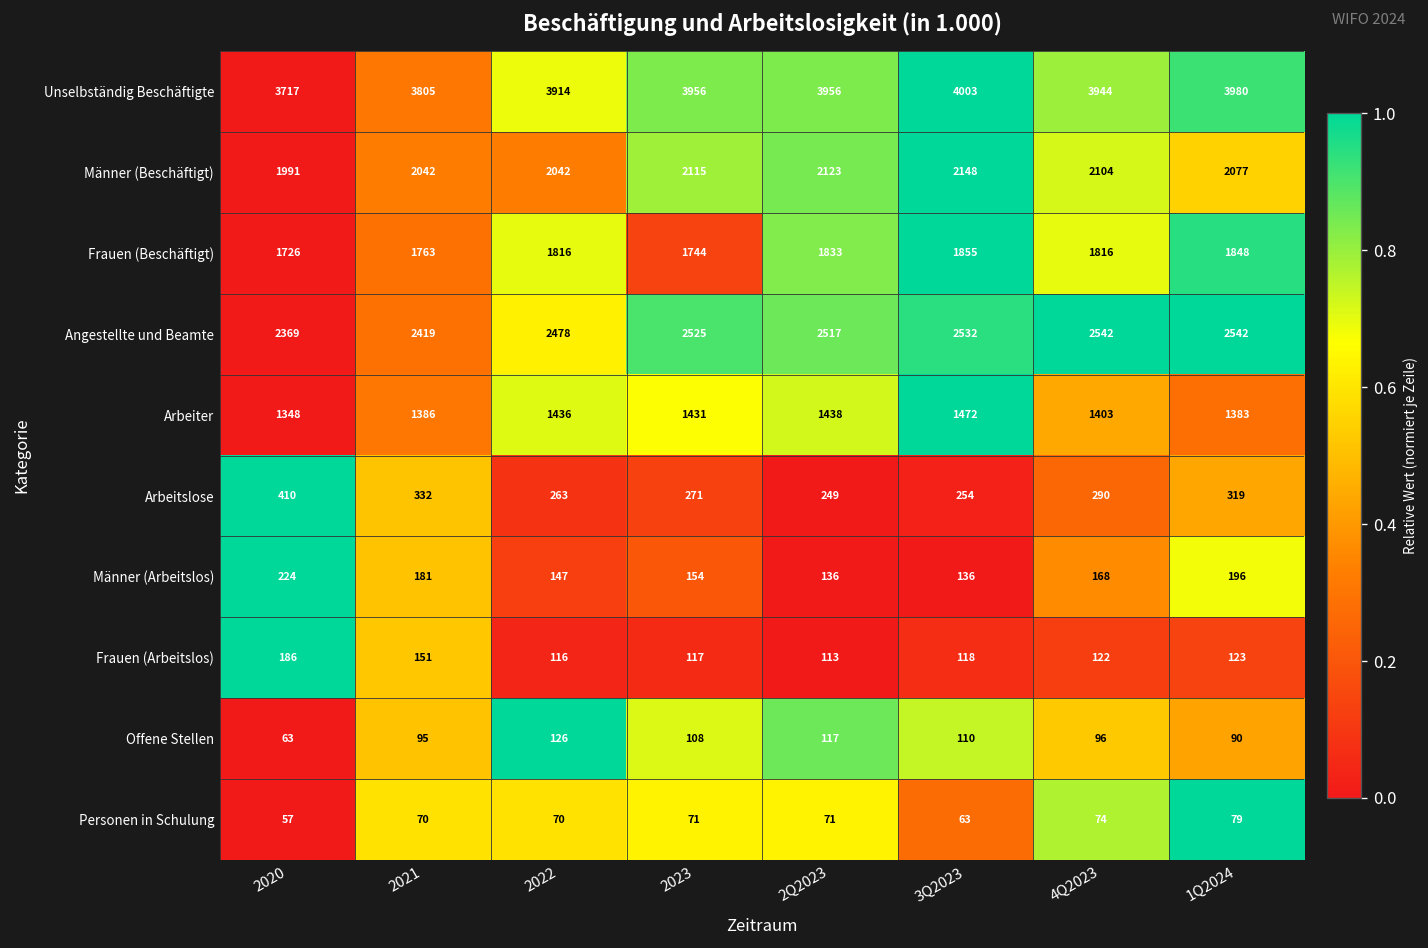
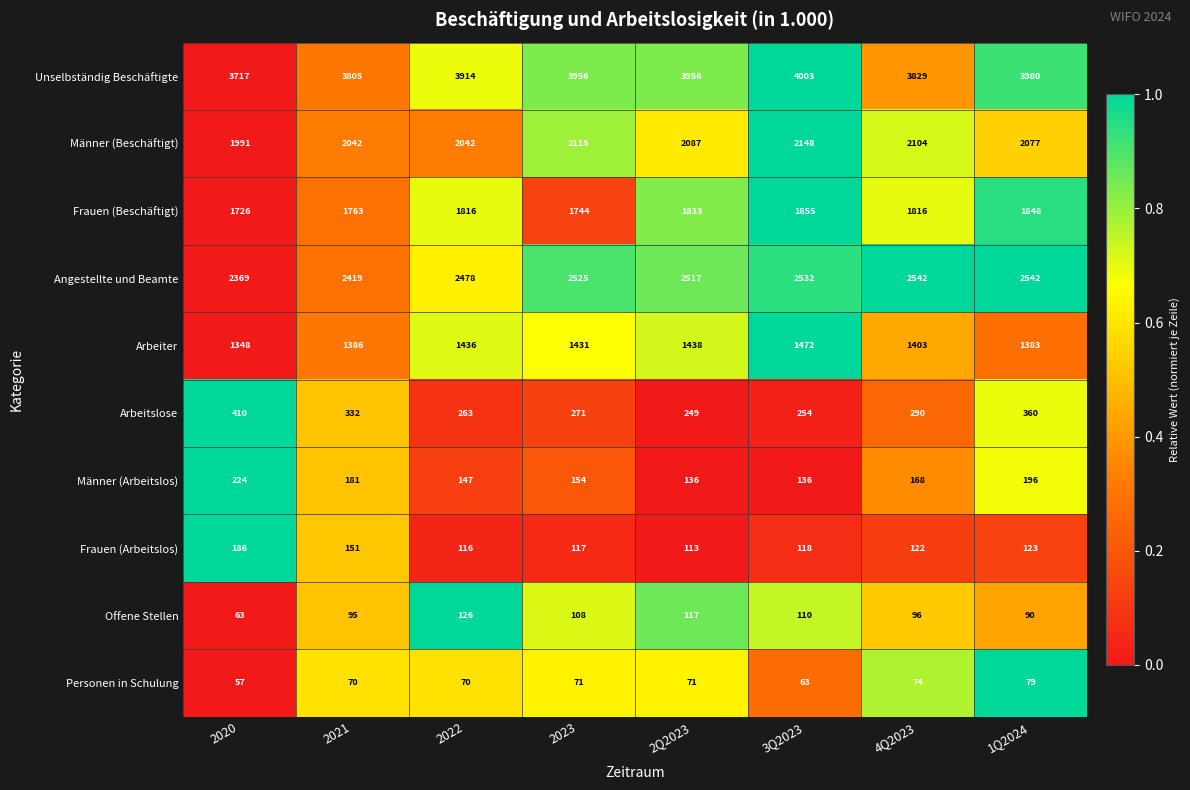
  {
    "Unselbständig Beschäftigte": {
      "2020": 3717,
      "2021": 3805,
      "2022": 3914,
      "2023": 3956,
      "2Q2023": 3956,
      "3Q2023": 4003,
-     "4Q2023": 3944,
+     "4Q2023": 3829,
      "1Q2024": 3980
    },
    "Männer (Beschäftigt)": {
      "2020": 1991,
      "2021": 2042,
      "2022": 2042,
      "2023": 2115,
-     "2Q2023": 2123,
+     "2Q2023": 2087,
      "3Q2023": 2148,
      "4Q2023": 2104,
      "1Q2024": 2077
    },
    "Frauen (Beschäftigt)": {
      "2020": 1726,
      "2021": 1763,
      "2022": 1816,
      "2023": 1744,
      "2Q2023": 1833,
      "3Q2023": 1855,
      "4Q2023": 1816,
      "1Q2024": 1848
    },
    "Angestellte und Beamte": {
      "2020": 2369,
      "2021": 2419,
      "2022": 2478,
      "2023": 2525,
      "2Q2023": 2517,
      "3Q2023": 2532,
      "4Q2023": 2542,
      "1Q2024": 2542
    },
    "Arbeiter": {
      "2020": 1348,
      "2021": 1386,
      "2022": 1436,
      "2023": 1431,
      "2Q2023": 1438,
      "3Q2023": 1472,
      "4Q2023": 1403,
      "1Q2024": 1383
    },
    "Arbeitslose": {
      "2020": 410,
      "2021": 332,
      "2022": 263,
      "2023": 271,
      "2Q2023": 249,
      "3Q2023": 254,
      "4Q2023": 290,
-     "1Q2024": 319
+     "1Q2024": 360
    },
    "Männer (Arbeitslos)": {
      "2020": 224,
      "2021": 181,
      "2022": 147,
      "2023": 154,
      "2Q2023": 136,
      "3Q2023": 136,
      "4Q2023": 168,
      "1Q2024": 196
    },
    "Frauen (Arbeitslos)": {
      "2020": 186,
      "2021": 151,
      "2022": 116,
      "2023": 117,
      "2Q2023": 113,
      "3Q2023": 118,
      "4Q2023": 122,
      "1Q2024": 123
    },
    "Offene Stellen": {
      "2020": 63,
      "2021": 95,
      "2022": 126,
      "2023": 108,
      "2Q2023": 117,
      "3Q2023": 110,
      "4Q2023": 96,
      "1Q2024": 90
    },
    "Personen in Schulung": {
      "2020": 57,
      "2021": 70,
      "2022": 70,
      "2023": 71,
      "2Q2023": 71,
      "3Q2023": 63,
      "4Q2023": 74,
      "1Q2024": 79
    }
  }
